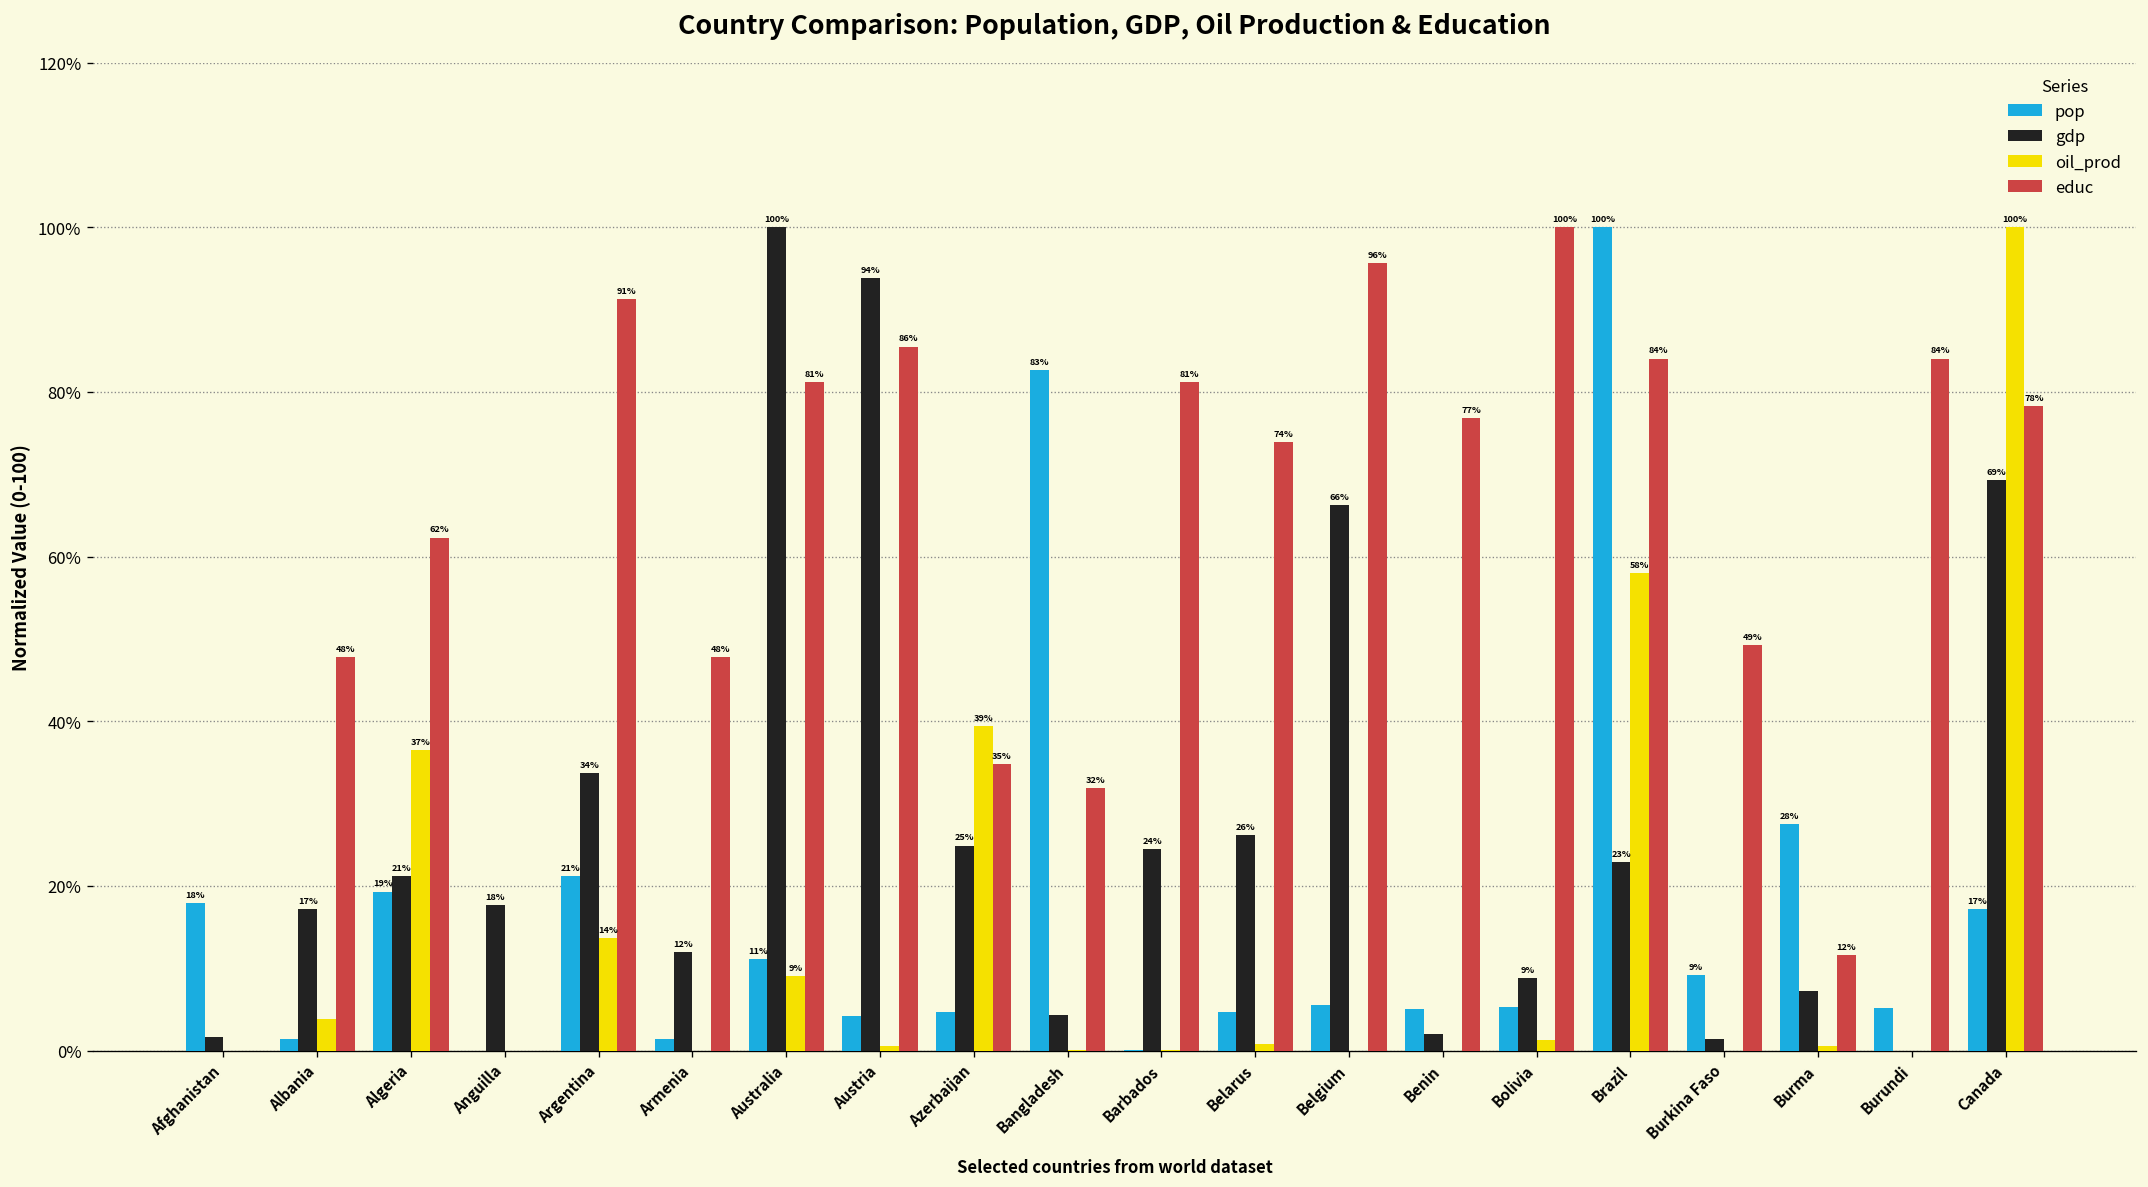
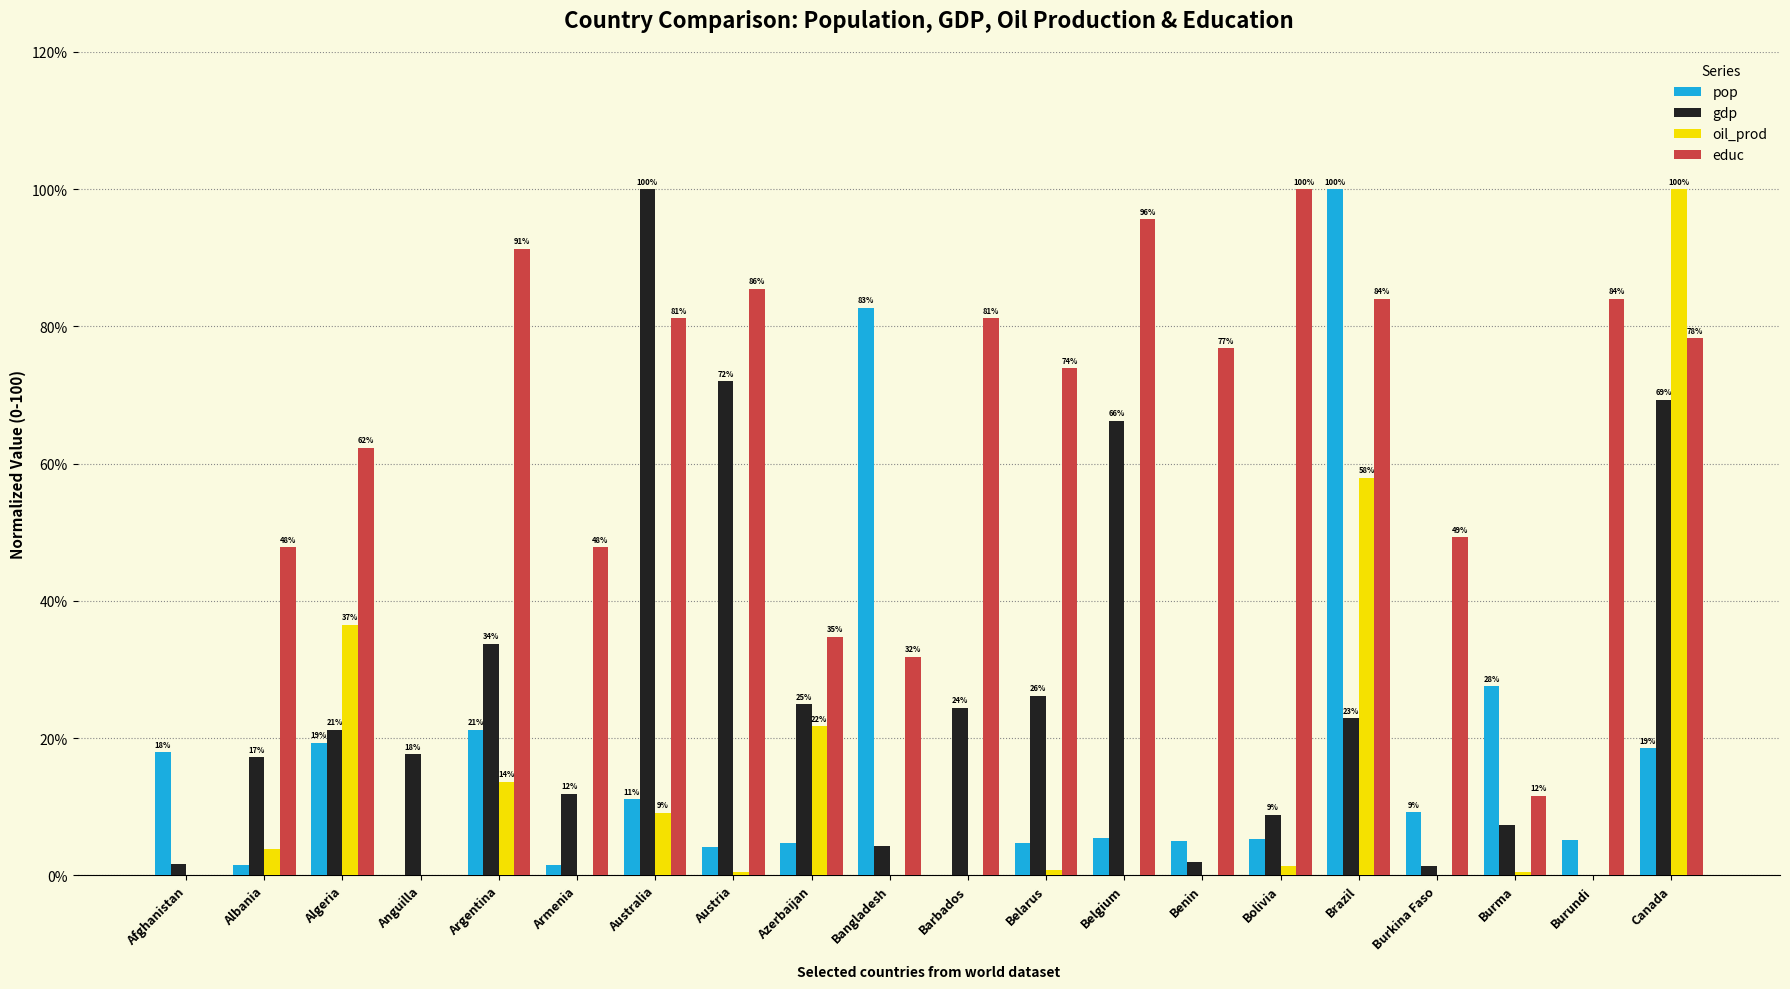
  {
    "pop": {
      "Afghanistan": "18%",
      "Algeria": "19%",
      "Argentina": "21%",
      "Australia": "11%",
      "Bangladesh": "83%",
      "Brazil": "100%",
      "Burkina Faso": "9%",
      "Burma": "28%",
-     "Canada": "17%"
+     "Canada": "19%"
    },
    "gdp": {
      "Albania": "17%",
      "Algeria": "21%",
      "Anguilla": "18%",
      "Argentina": "34%",
      "Armenia": "12%",
      "Australia": "100%",
-     "Austria": "94%",
+     "Austria": "72%",
      "Azerbaijan": "25%",
      "Barbados": "24%",
      "Belarus": "26%",
      "Belgium": "66%",
      "Bolivia": "9%",
      "Brazil": "23%",
      "Canada": "69%"
    },
    "oil_prod": {
      "Algeria": "37%",
      "Argentina": "14%",
      "Australia": "9%",
-     "Azerbaijan": "39%",
+     "Azerbaijan": "22%",
      "Brazil": "58%",
      "Canada": "100%"
    },
    "educ": {
      "Albania": "48%",
      "Algeria": "62%",
      "Argentina": "91%",
      "Armenia": "48%",
      "Australia": "81%",
      "Austria": "86%",
      "Azerbaijan": "35%",
      "Bangladesh": "32%",
      "Barbados": "81%",
      "Belarus": "74%",
      "Belgium": "96%",
      "Benin": "77%",
      "Bolivia": "100%",
      "Brazil": "84%",
      "Burkina Faso": "49%",
      "Burma": "12%",
      "Burundi": "84%",
      "Canada": "78%"
    }
  }
